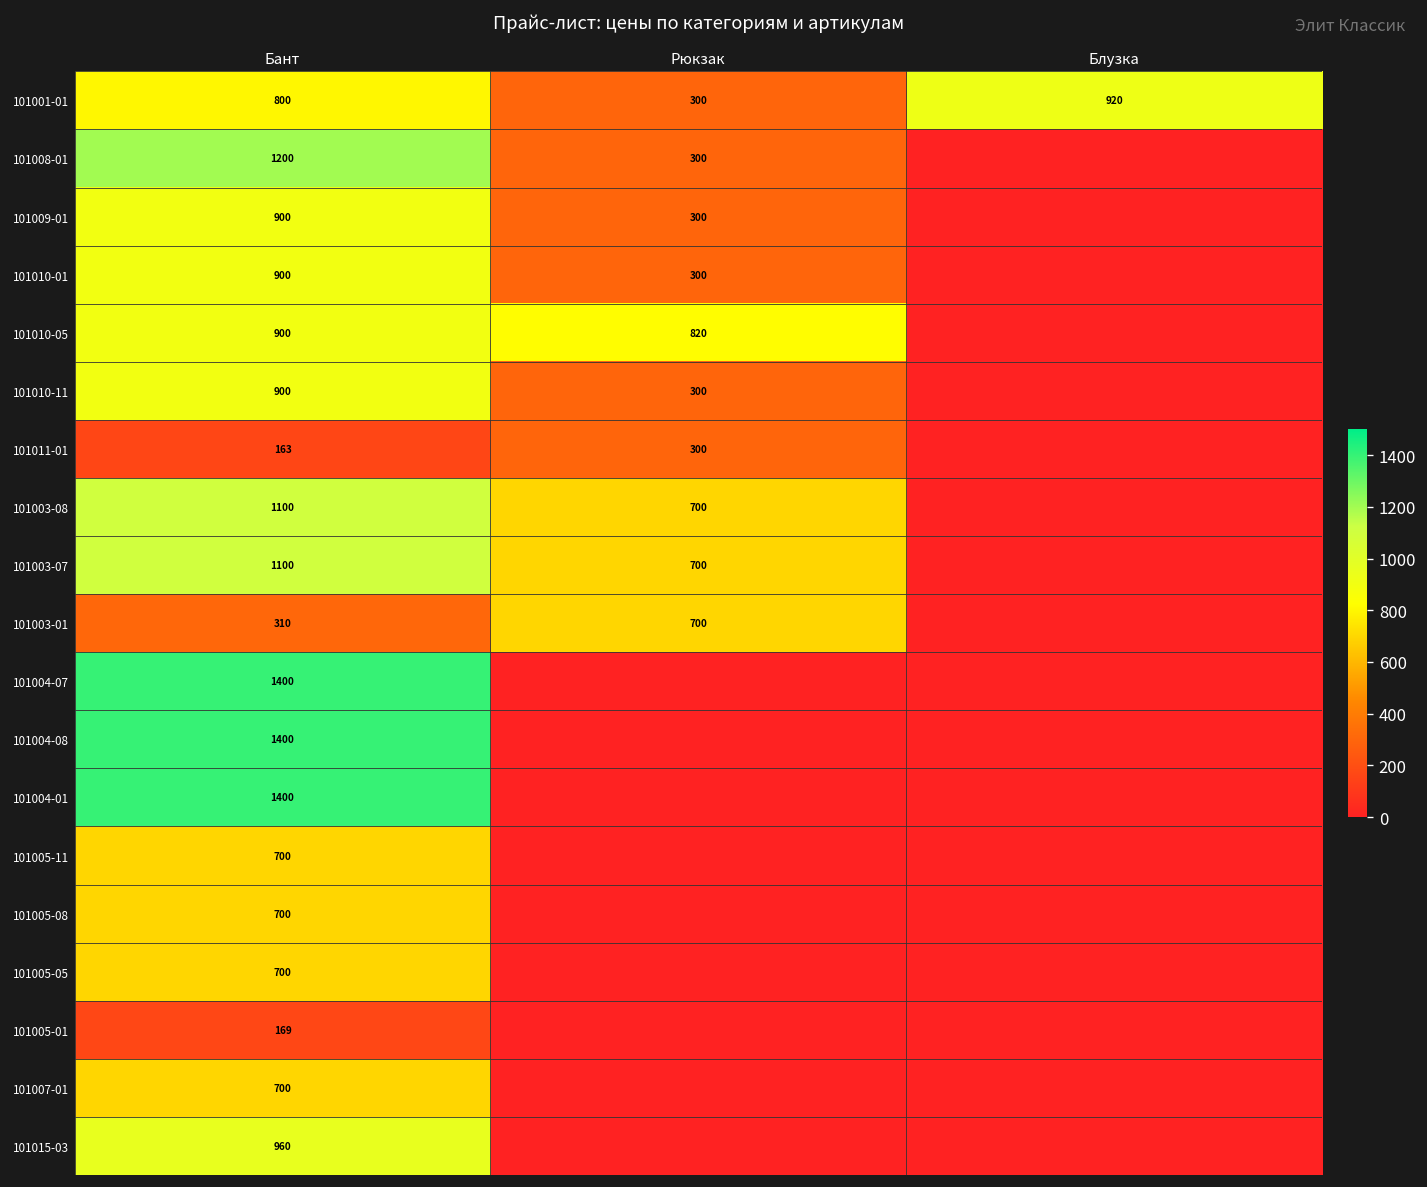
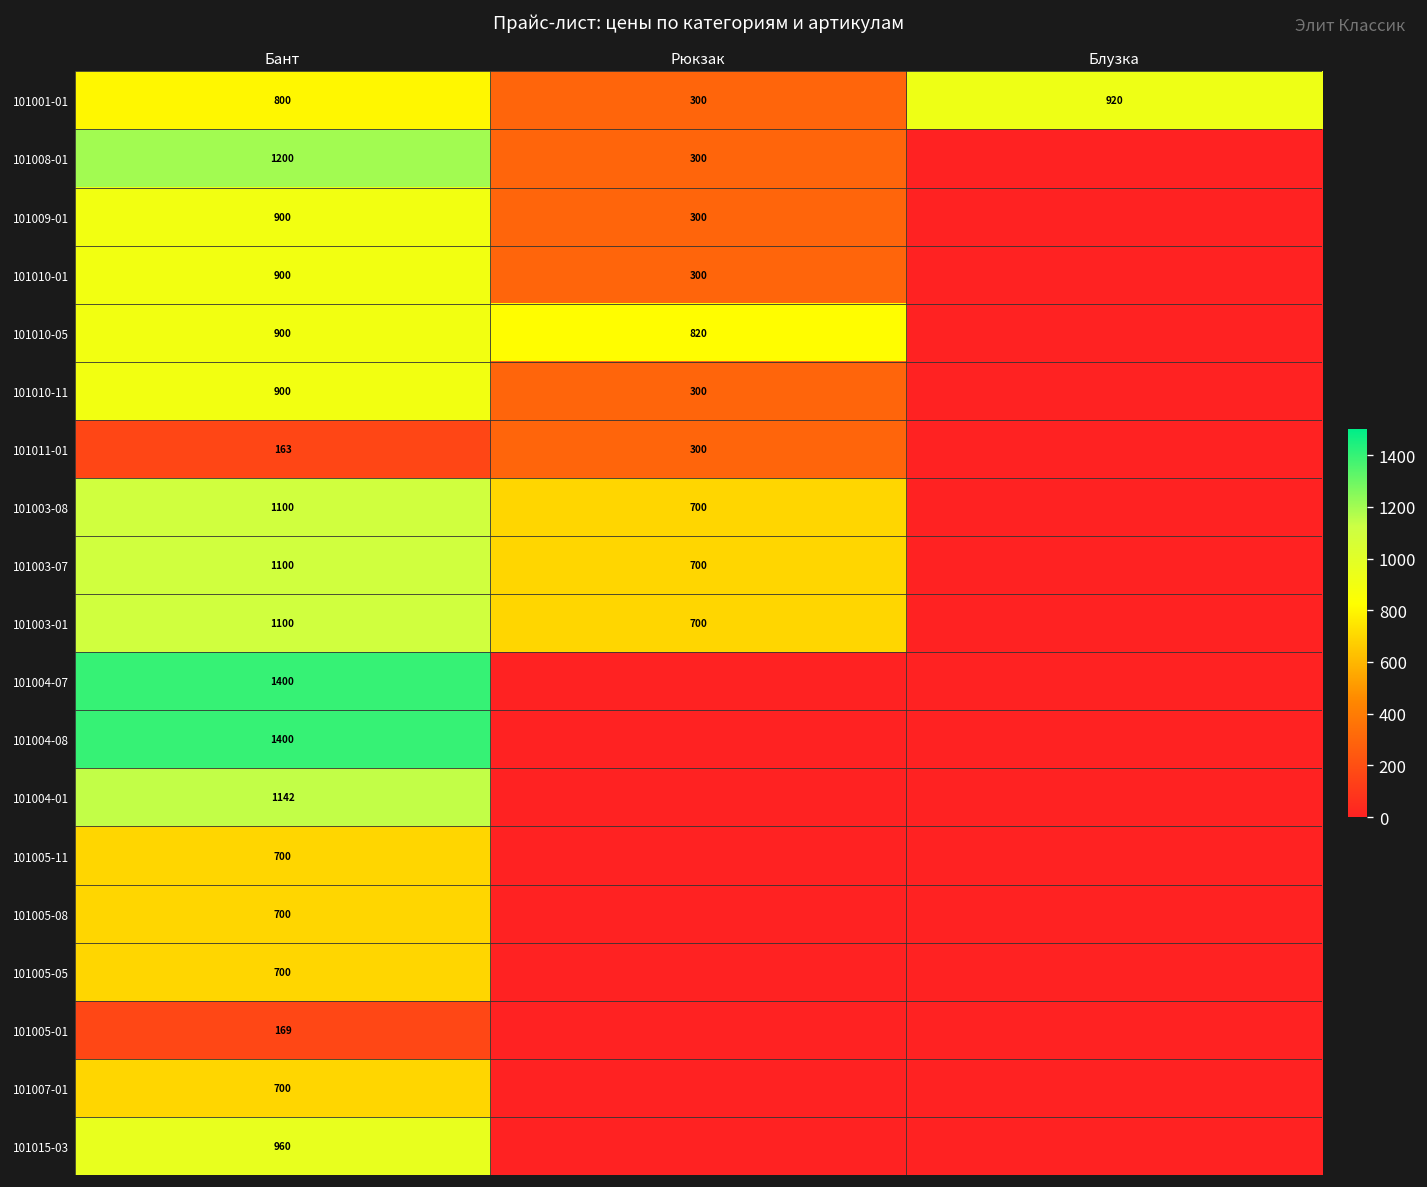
  {
    "101001-01": {
      "Бант": 800,
      "Рюкзак": 300,
      "Блузка": 920
    },
    "101008-01": {
      "Бант": 1200,
      "Рюкзак": 300
    },
    "101009-01": {
      "Бант": 900,
      "Рюкзак": 300
    },
    "101010-01": {
      "Бант": 900,
      "Рюкзак": 300
    },
    "101010-05": {
      "Бант": 900,
      "Рюкзак": 820
    },
    "101010-11": {
      "Бант": 900,
      "Рюкзак": 300
    },
    "101011-01": {
      "Бант": 163,
      "Рюкзак": 300
    },
    "101003-08": {
      "Бант": 1100,
      "Рюкзак": 700
    },
    "101003-07": {
      "Бант": 1100,
      "Рюкзак": 700
    },
    "101003-01": {
-     "Бант": 310,
+     "Бант": 1100,
      "Рюкзак": 700
    },
    "101004-07": {
      "Бант": 1400
    },
    "101004-08": {
      "Бант": 1400
    },
    "101004-01": {
-     "Бант": 1400
+     "Бант": 1142
    },
    "101005-11": {
      "Бант": 700
    },
    "101005-08": {
      "Бант": 700
    },
    "101005-05": {
      "Бант": 700
    },
    "101005-01": {
      "Бант": 169
    },
    "101007-01": {
      "Бант": 700
    },
    "101015-03": {
      "Бант": 960
    }
  }
